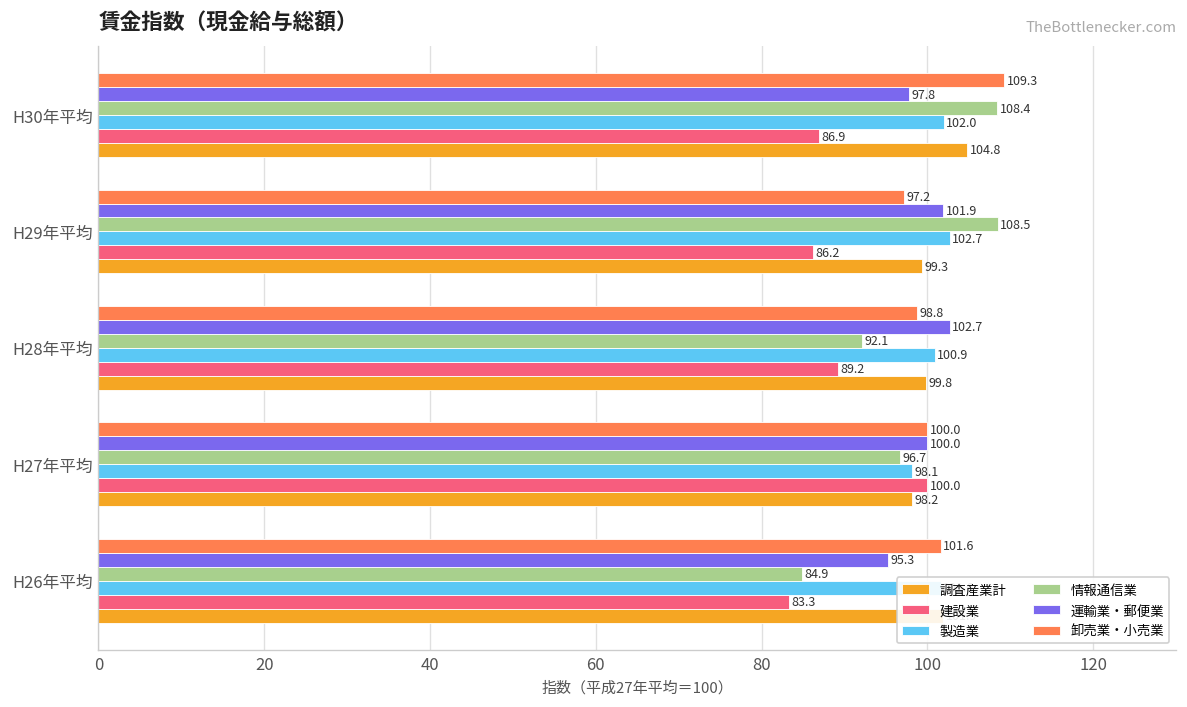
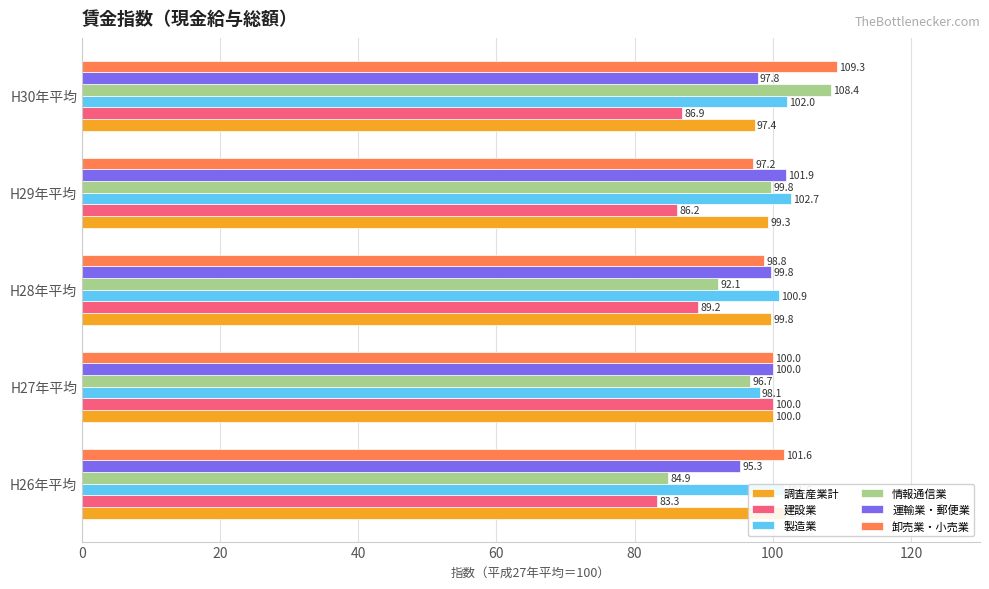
  {
    "調査産業計": {
-     "H30年平均": 104.8,
+     "H30年平均": 97.4,
      "H29年平均": 99.3,
      "H28年平均": 99.8,
-     "H27年平均": 98.2
+     "H27年平均": 100.0
    },
    "製造業": {
      "H30年平均": 102.0,
      "H29年平均": 102.7,
      "H28年平均": 100.9,
      "H27年平均": 98.1
    },
    "情報通信業": {
      "H30年平均": 108.4,
-     "H29年平均": 108.5,
+     "H29年平均": 99.8,
      "H28年平均": 92.1,
      "H27年平均": 96.7,
      "H26年平均": 84.9
    },
    "運輸業・郵便業": {
      "H30年平均": 97.8,
      "H29年平均": 101.9,
-     "H28年平均": 102.7,
+     "H28年平均": 99.8,
      "H27年平均": 100.0,
      "H26年平均": 95.3
    }
  }
